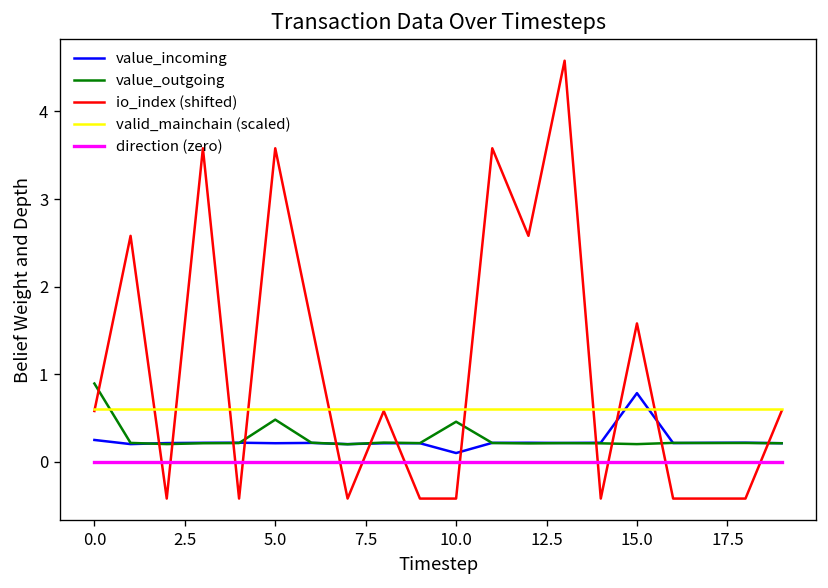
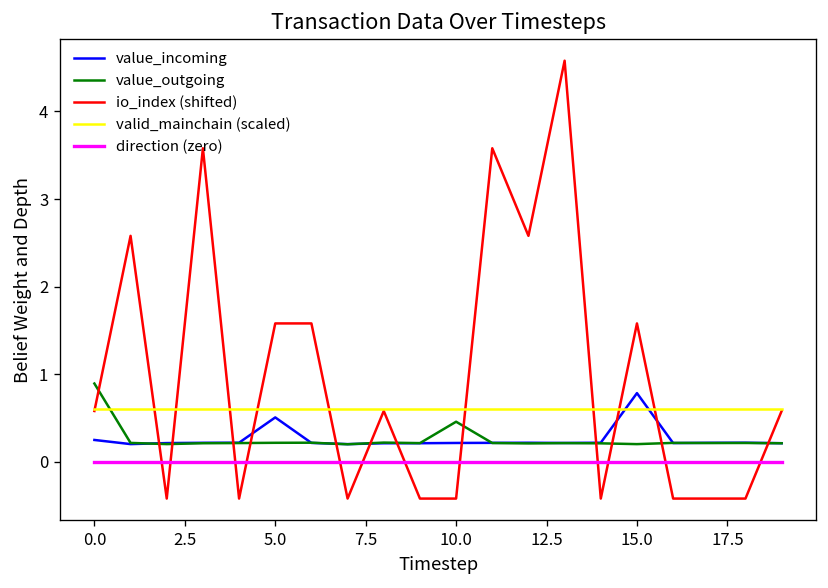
  {
    "value_incoming": {
      "0.0": 0.2,
-     "5.0": 0.2,
-     "10.0": 0.1,
+     "5.0": 0.5,
+     "10.0": 0.2,
      "15.0": 0.8
    },
    "value_outgoing": {
      "0.0": 0.9,
-     "5.0": 0.5,
+     "5.0": 0.2,
      "10.0": 0.5,
      "15.0": 0.2
    },
    "io_index (shifted)": {
-     "5.0": 3.6,
+     "5.0": 1.6,
      "10.0": -0.4,
      "15.0": 1.6
    },
    "valid_mainchain (scaled)": {
      "5.0": 0.6,
      "10.0": 0.6,
      "15.0": 0.6
    },
    "direction (zero)": {
      "0.0": 0.0,
      "5.0": 0.0,
      "10.0": 0.0,
      "15.0": 0.0
    }
  }
